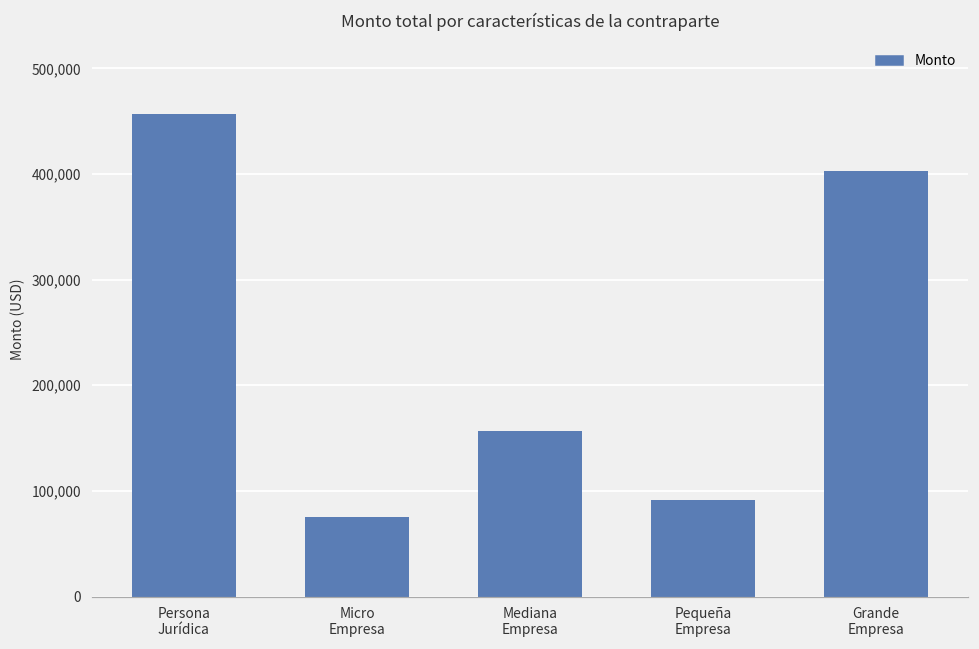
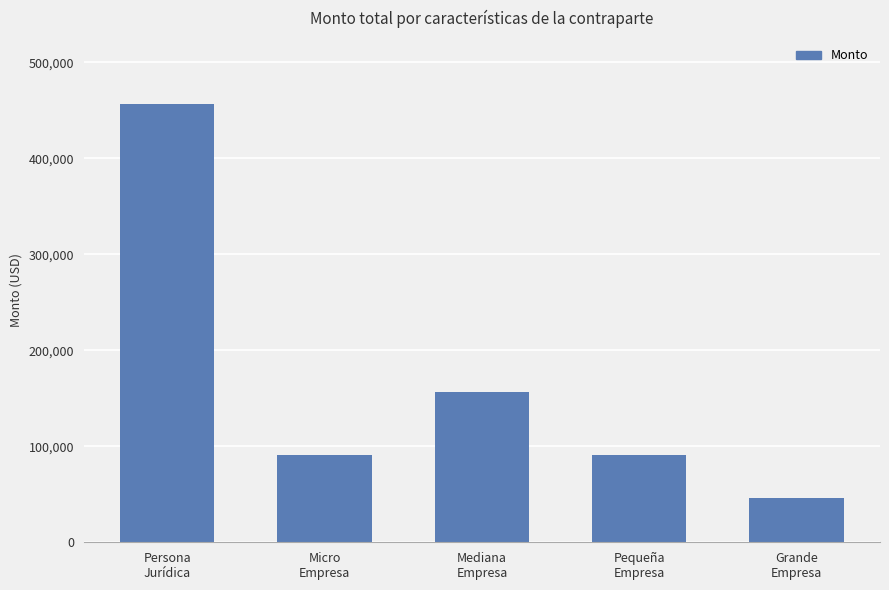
  {
    "Persona Jurídica": "460,000",
-   "Micro Empresa": "80,000",
+   "Micro Empresa": "90,000",
    "Mediana Empresa": "160,000",
    "Pequeña Empresa": "90,000",
-   "Grande Empresa": "400,000"
+   "Grande Empresa": "50,000"
  }
